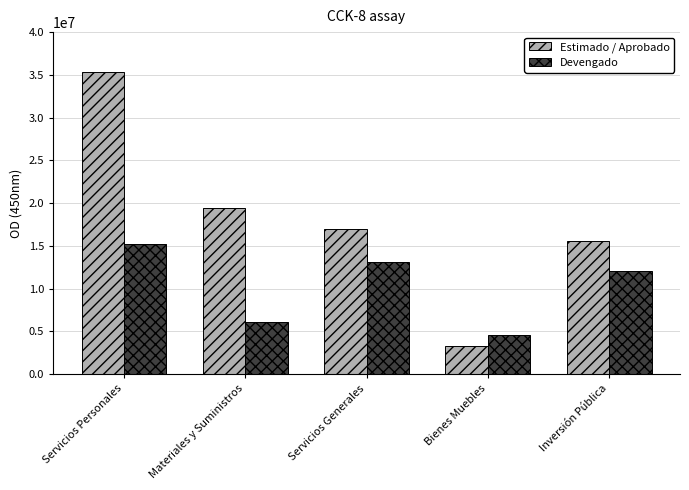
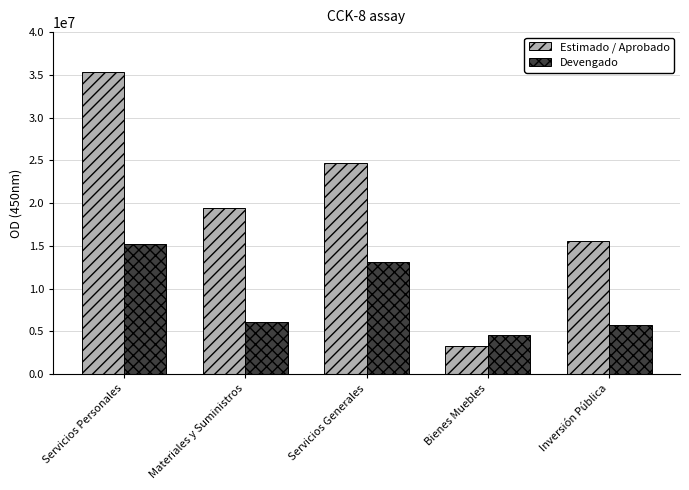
  {
    "Estimado / Aprobado": {
      "Servicios Personales": 35000000,
      "Materiales y Suministros": 19000000,
-     "Servicios Generales": 17000000,
+     "Servicios Generales": 25000000,
      "Bienes Muebles": 3000000,
      "Inversión Pública": 16000000
    },
    "Devengado": {
      "Servicios Personales": 15000000,
      "Materiales y Suministros": 6000000,
      "Servicios Generales": 13000000,
      "Bienes Muebles": 5000000,
-     "Inversión Pública": 12000000
+     "Inversión Pública": 6000000
    }
  }
